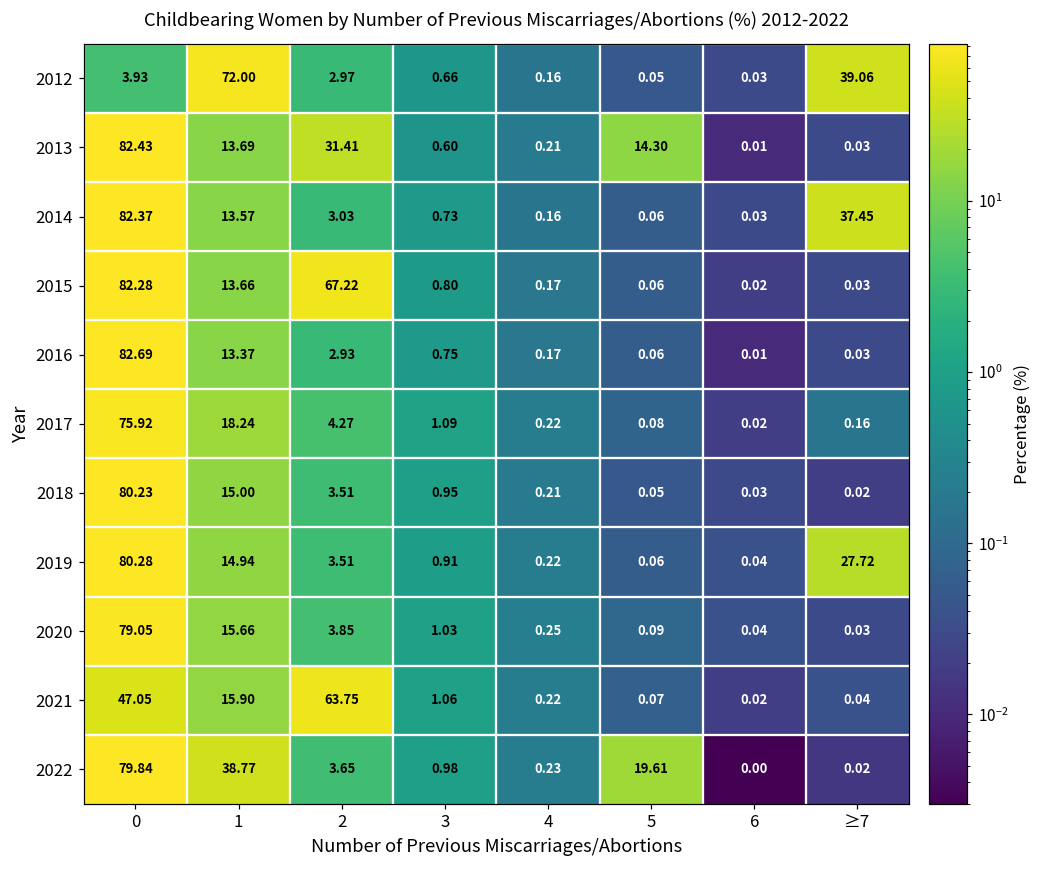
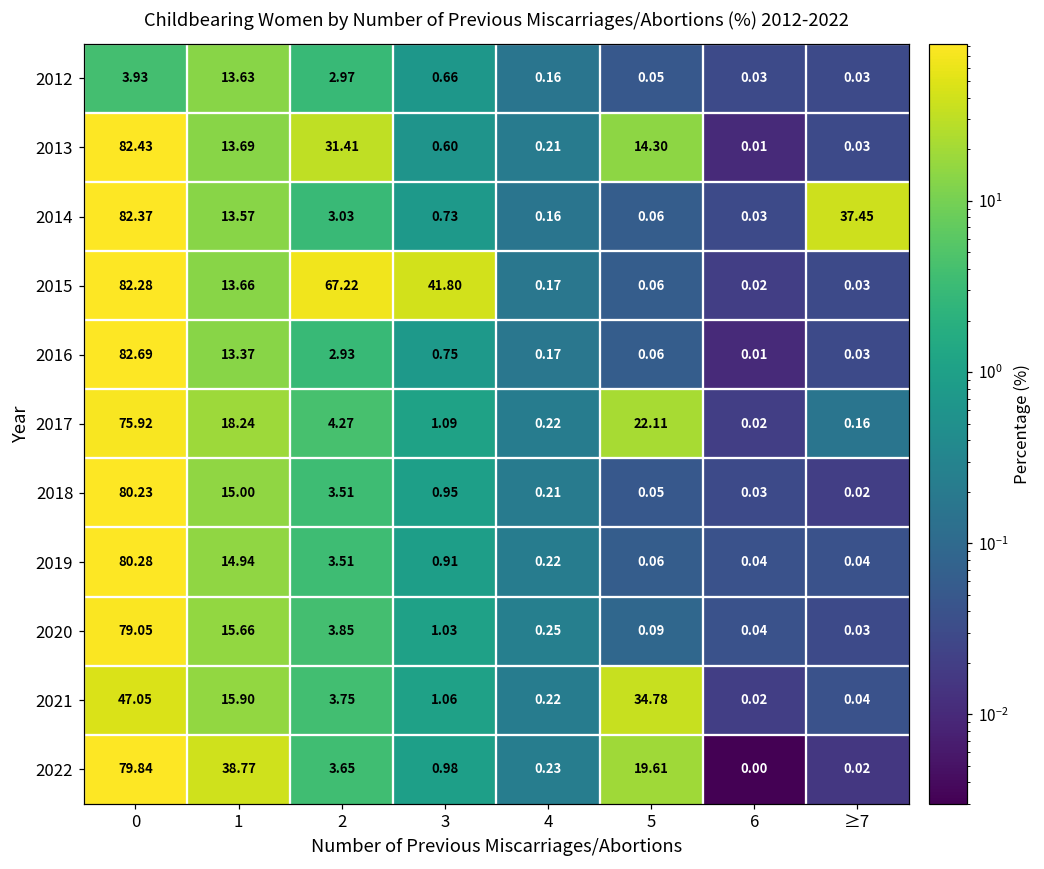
  {
    "2012": {
      "0": 3.93,
-     "1": 72.00,
+     "1": 13.63,
      "2": 2.97,
      "3": 0.66,
      "4": 0.16,
      "5": 0.05,
      "6": 0.03,
-     "≥7": 39.06
+     "≥7": 0.03
    },
    "2013": {
      "0": 82.43,
      "1": 13.69,
      "2": 31.41,
      "3": 0.60,
      "4": 0.21,
      "5": 14.30,
      "6": 0.01,
      "≥7": 0.03
    },
    "2014": {
      "0": 82.37,
      "1": 13.57,
      "2": 3.03,
      "3": 0.73,
      "4": 0.16,
      "5": 0.06,
      "6": 0.03,
      "≥7": 37.45
    },
    "2015": {
      "0": 82.28,
      "1": 13.66,
      "2": 67.22,
-     "3": 0.80,
+     "3": 41.80,
      "4": 0.17,
      "5": 0.06,
      "6": 0.02,
      "≥7": 0.03
    },
    "2016": {
      "0": 82.69,
      "1": 13.37,
      "2": 2.93,
      "3": 0.75,
      "4": 0.17,
      "5": 0.06,
      "6": 0.01,
      "≥7": 0.03
    },
    "2017": {
      "0": 75.92,
      "1": 18.24,
      "2": 4.27,
      "3": 1.09,
      "4": 0.22,
-     "5": 0.08,
+     "5": 22.11,
      "6": 0.02,
      "≥7": 0.16
    },
    "2018": {
      "0": 80.23,
      "1": 15.00,
      "2": 3.51,
      "3": 0.95,
      "4": 0.21,
      "5": 0.05,
      "6": 0.03,
      "≥7": 0.02
    },
    "2019": {
      "0": 80.28,
      "1": 14.94,
      "2": 3.51,
      "3": 0.91,
      "4": 0.22,
      "5": 0.06,
      "6": 0.04,
-     "≥7": 27.72
+     "≥7": 0.04
    },
    "2020": {
      "0": 79.05,
      "1": 15.66,
      "2": 3.85,
      "3": 1.03,
      "4": 0.25,
      "5": 0.09,
      "6": 0.04,
      "≥7": 0.03
    },
    "2021": {
      "0": 47.05,
      "1": 15.90,
-     "2": 63.75,
+     "2": 3.75,
      "3": 1.06,
      "4": 0.22,
-     "5": 0.07,
+     "5": 34.78,
      "6": 0.02,
      "≥7": 0.04
    },
    "2022": {
      "0": 79.84,
      "1": 38.77,
      "2": 3.65,
      "3": 0.98,
      "4": 0.23,
      "5": 19.61,
      "6": 0.00,
      "≥7": 0.02
    }
  }
